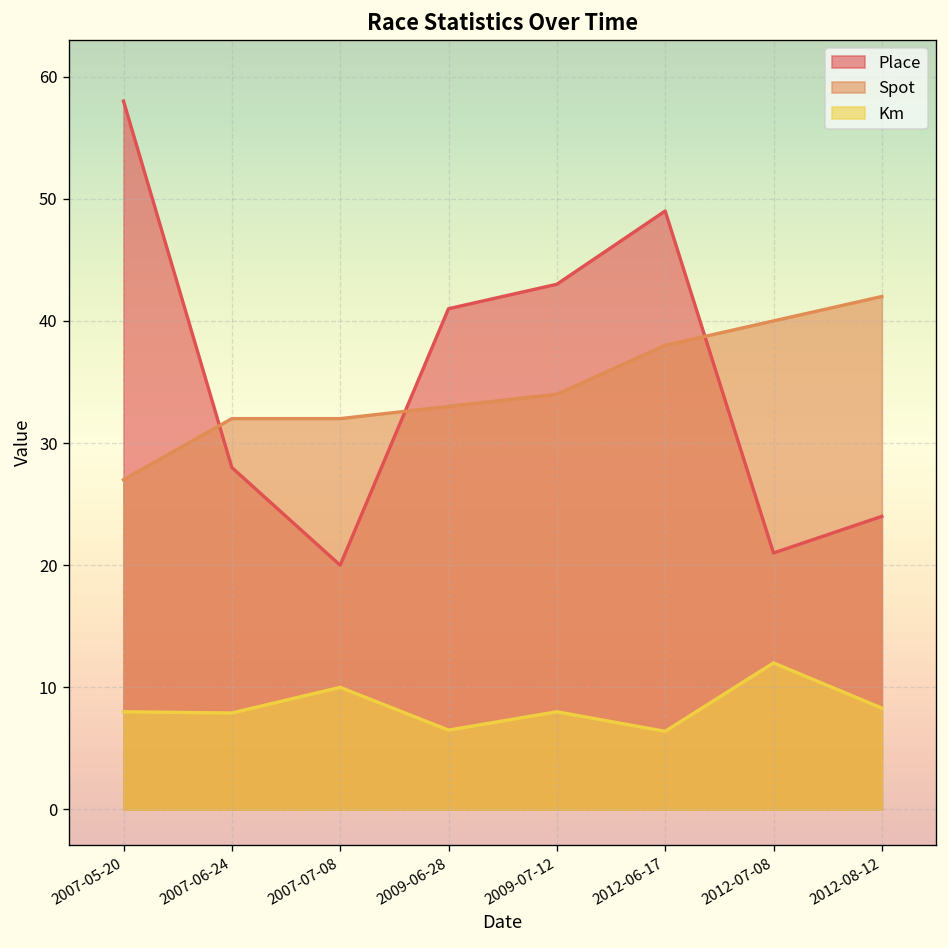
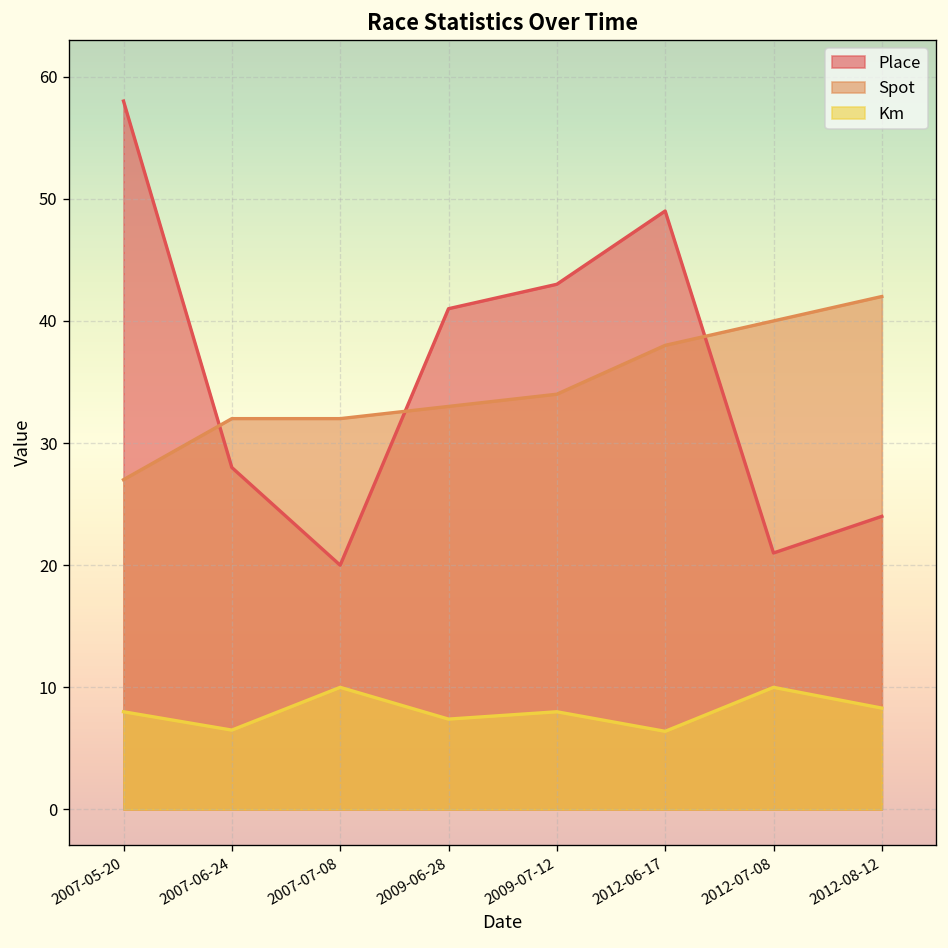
  {
    "Km": {
      "2007-05-20": 8.0,
-     "2007-06-24": 7.9,
+     "2007-06-24": 6.5,
      "2007-07-08": 10.0,
-     "2009-06-28": 6.5,
+     "2009-06-28": 7.4,
      "2009-07-12": 8.0,
      "2012-06-17": 6.4,
-     "2012-07-08": 12,
+     "2012-07-08": 10,
      "2012-08-12": 8.3
    }
  }
